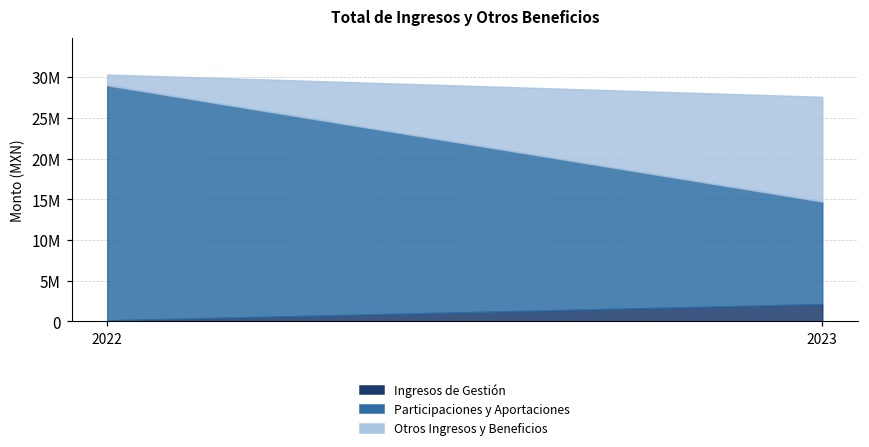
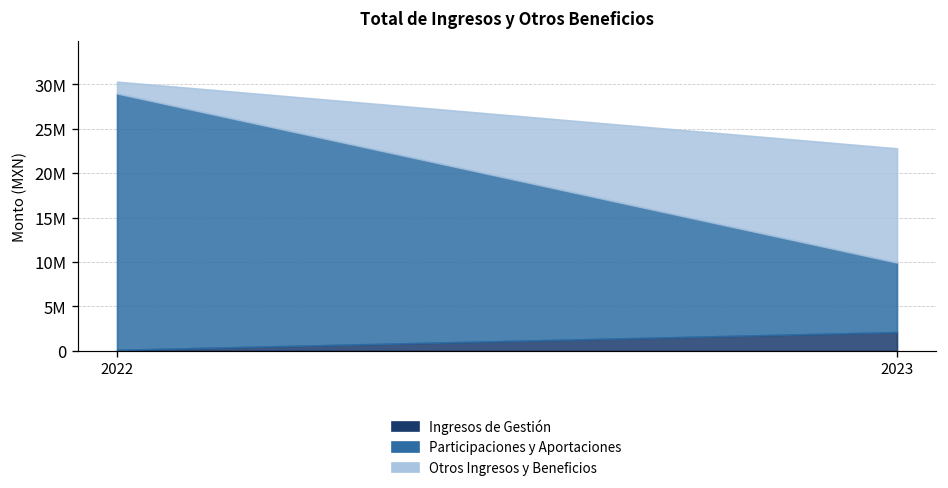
  {
    "Ingresos de Gestión": {
      "2023": 2000000
    },
    "Participaciones y Aportaciones": {
      "2022": 29000000,
-     "2023": 13000000
+     "2023": 8000000
    },
    "Otros Ingresos y Beneficios": {
      "2022": 1000000,
      "2023": 13000000
    }
  }
